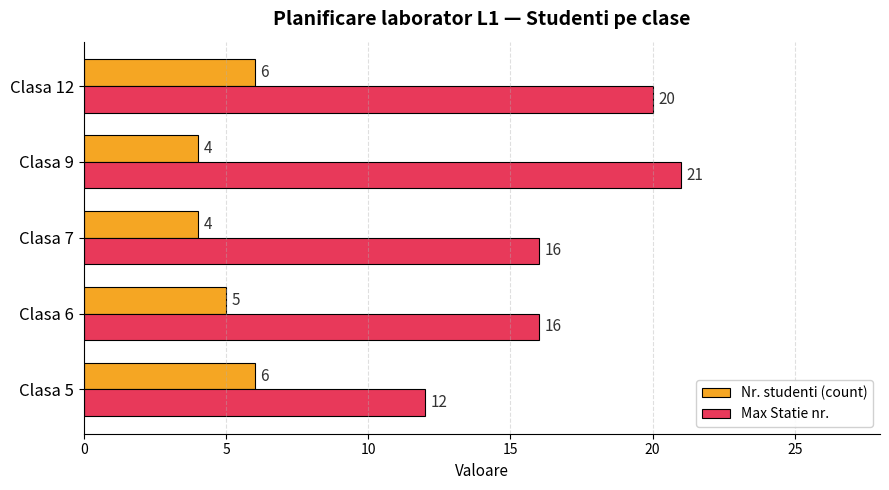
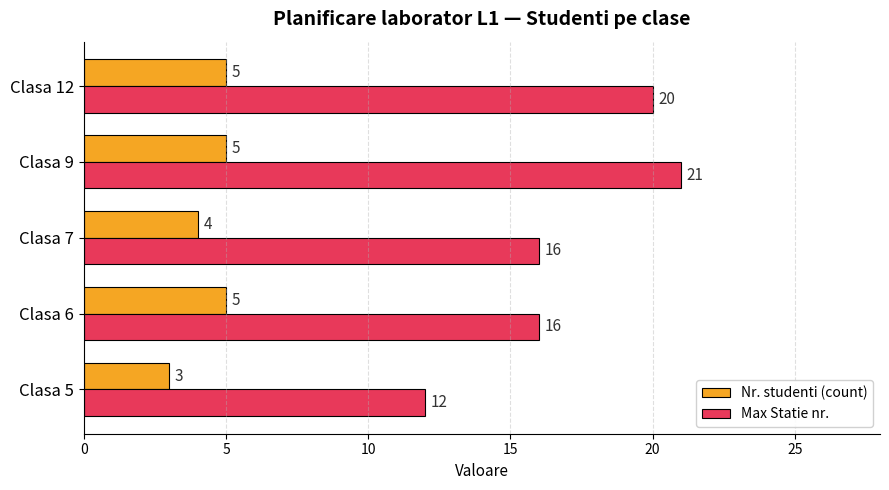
  {
    "Nr. studenti (count)": {
-     "Clasa 12": 6,
-     "Clasa 9": 4,
+     "Clasa 12": 5,
+     "Clasa 9": 5,
      "Clasa 7": 4,
      "Clasa 6": 5,
-     "Clasa 5": 6
+     "Clasa 5": 3
    },
    "Max Statie nr.": {
      "Clasa 12": 20,
      "Clasa 9": 21,
      "Clasa 7": 16,
      "Clasa 6": 16,
      "Clasa 5": 12
    }
  }
